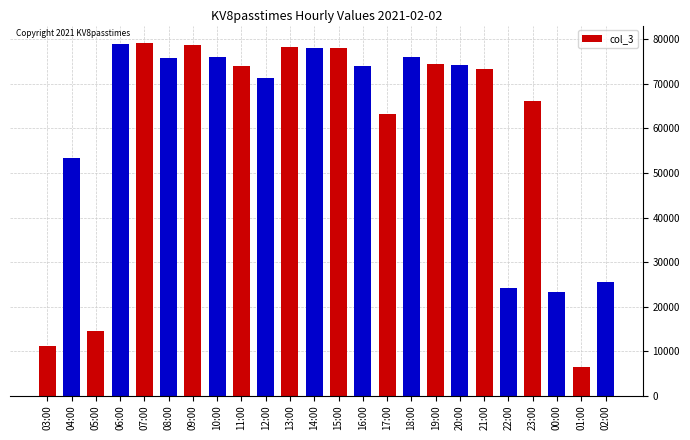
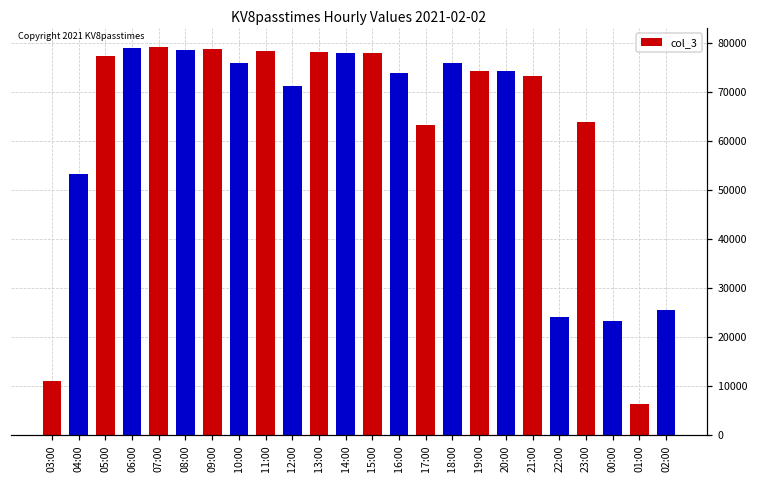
  {
    "03:00": 11000,
    "04:00": 53000,
-   "05:00": 14000,
+   "05:00": 77000,
    "07:00": 79000,
-   "08:00": 76000,
+   "08:00": 79000,
    "09:00": 79000,
    "10:00": 76000,
-   "11:00": 74000,
+   "11:00": 78000,
    "12:00": 71000,
    "13:00": 78000,
    "14:00": 78000,
    "15:00": 78000,
    "16:00": 74000,
    "17:00": 63000,
    "18:00": 76000,
    "19:00": 74000,
    "20:00": 74000,
    "21:00": 73000,
    "22:00": 24000,
-   "23:00": 66000,
+   "23:00": 64000,
    "00:00": 23000,
    "01:00": 6000,
    "02:00": 25000
  }
